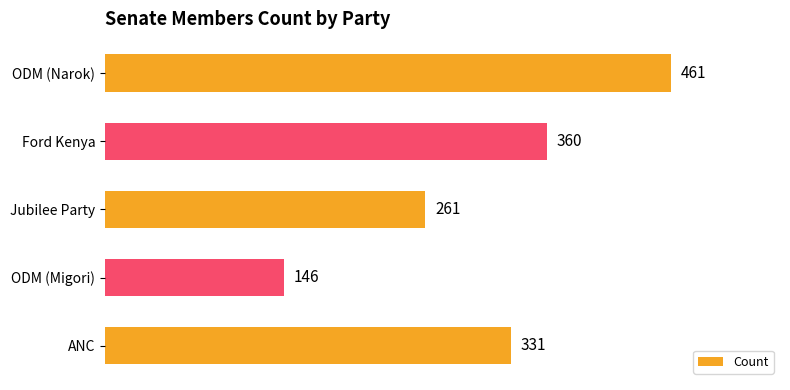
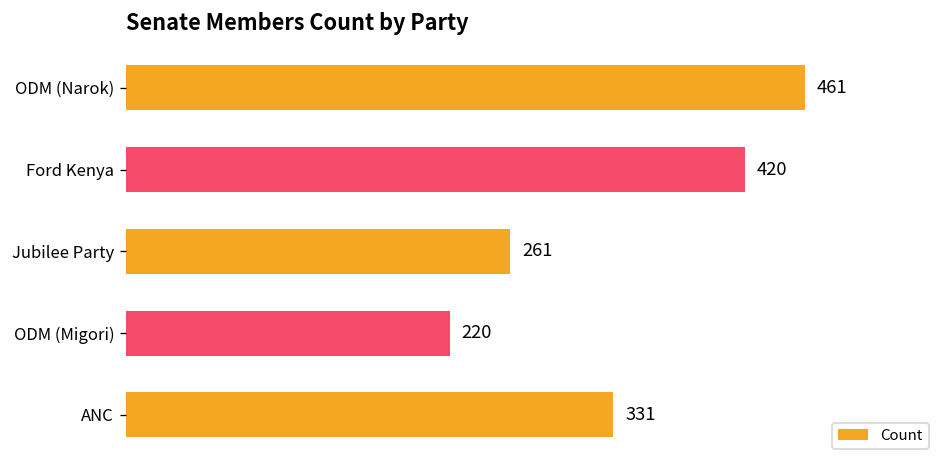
  {
    "ODM (Narok)": 461,
-   "Ford Kenya": 360,
+   "Ford Kenya": 420,
    "Jubilee Party": 261,
-   "ODM (Migori)": 146,
+   "ODM (Migori)": 220,
    "ANC": 331
  }
